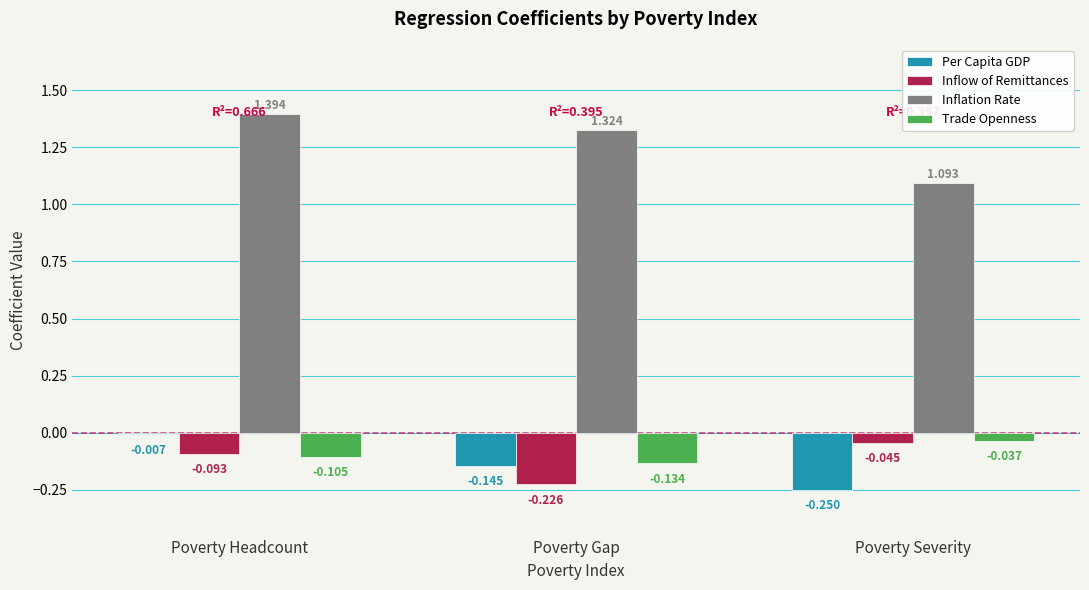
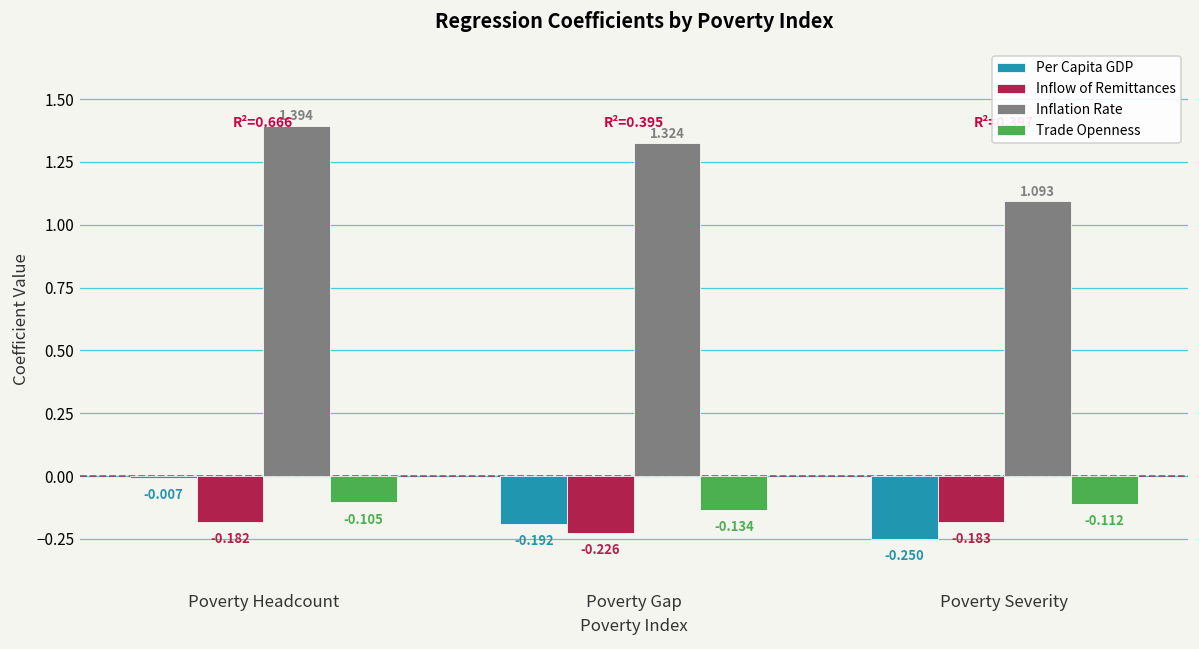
  {
    "Per Capita GDP": {
      "Poverty Headcount": -0.007,
-     "Poverty Gap": -0.145,
+     "Poverty Gap": -0.192,
      "Poverty Severity": -0.250
    },
    "Inflow of Remittances": {
-     "Poverty Headcount": -0.093,
+     "Poverty Headcount": -0.182,
      "Poverty Gap": -0.226,
-     "Poverty Severity": -0.045
+     "Poverty Severity": -0.183
    },
    "Inflation Rate": {
      "Poverty Gap": 1.324,
      "Poverty Severity": 1.093
    },
    "Trade Openness": {
      "Poverty Headcount": -0.105,
      "Poverty Gap": -0.134,
-     "Poverty Severity": -0.037
+     "Poverty Severity": -0.112
    }
  }
